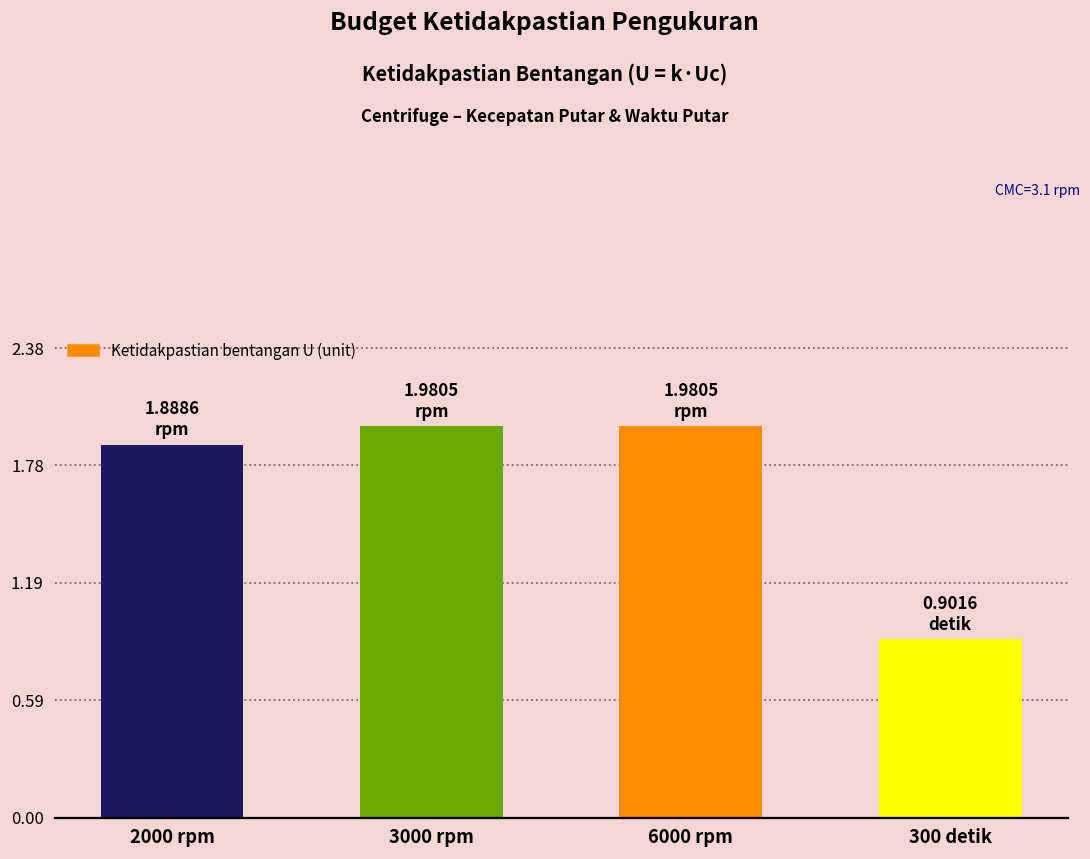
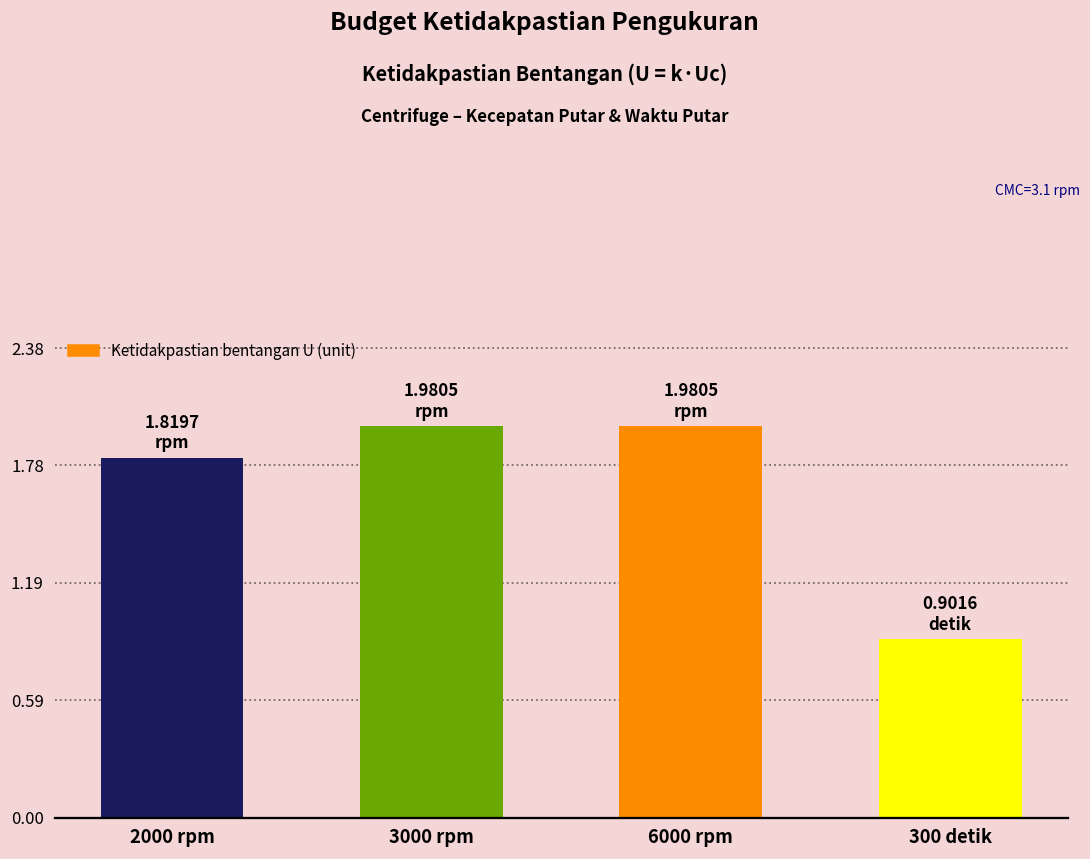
  {
-   "2000 rpm": 1.8886,
+   "2000 rpm": 1.8197,
    "3000 rpm": 1.9805,
    "6000 rpm": 1.9805,
    "300 detik": 0.9016
  }
